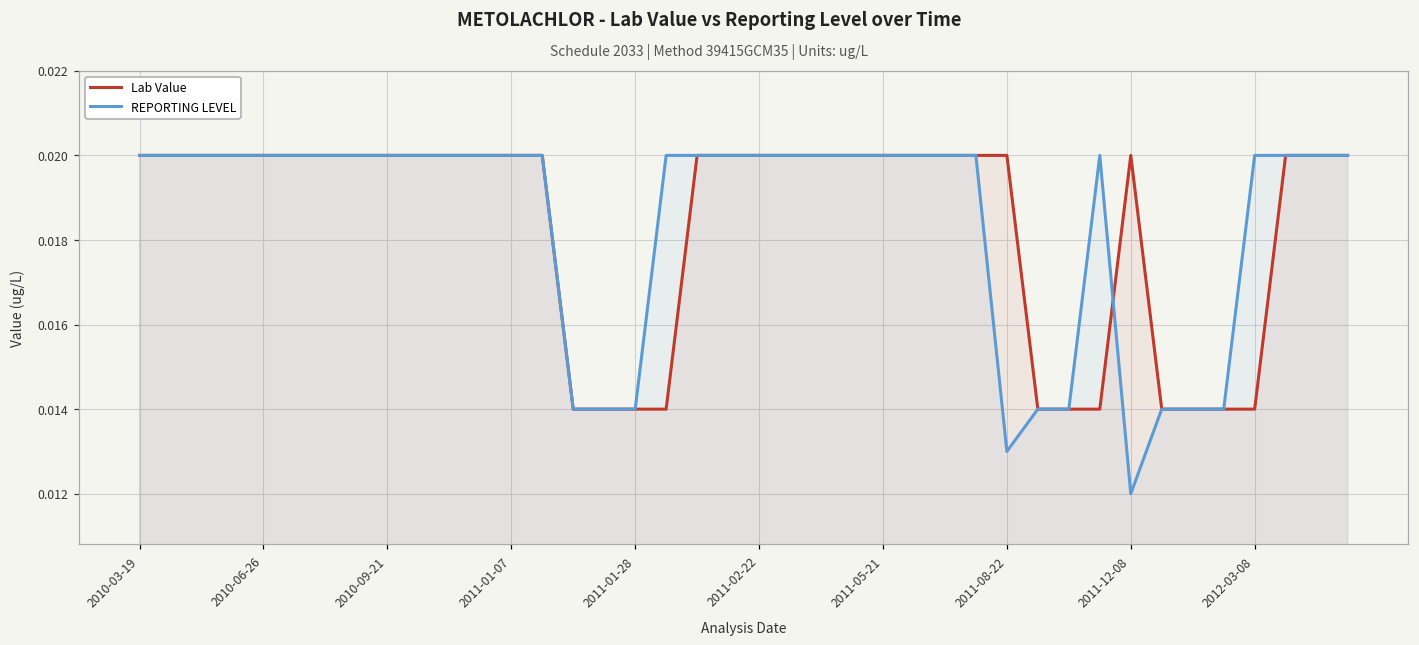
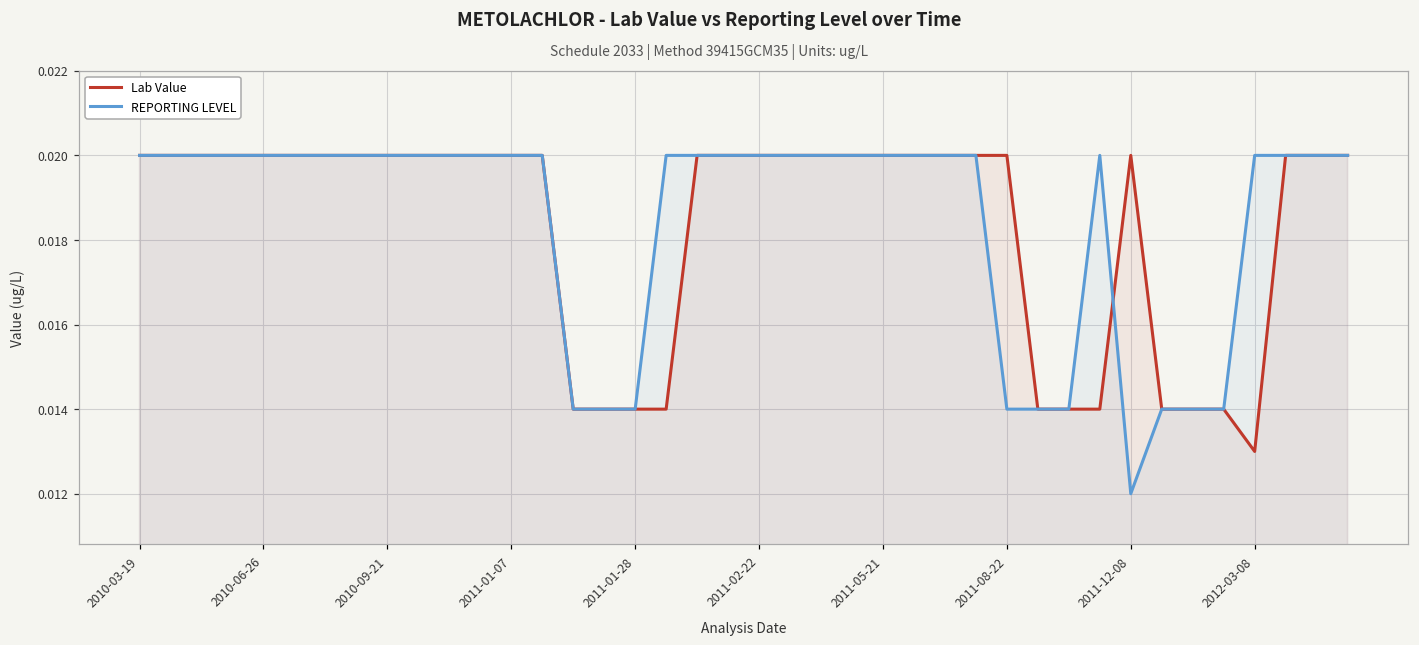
  {
    "Lab Value": {
      "2011-08-22": 0.020,
      "2011-12-08": 0.020,
-     "2012-03-08": 0.014
+     "2012-03-08": 0.013
    },
    "REPORTING LEVEL": {
-     "2011-08-22": 0.013,
+     "2011-08-22": 0.014,
      "2011-12-08": 0.012,
      "2012-03-08": 0.020
    }
  }
